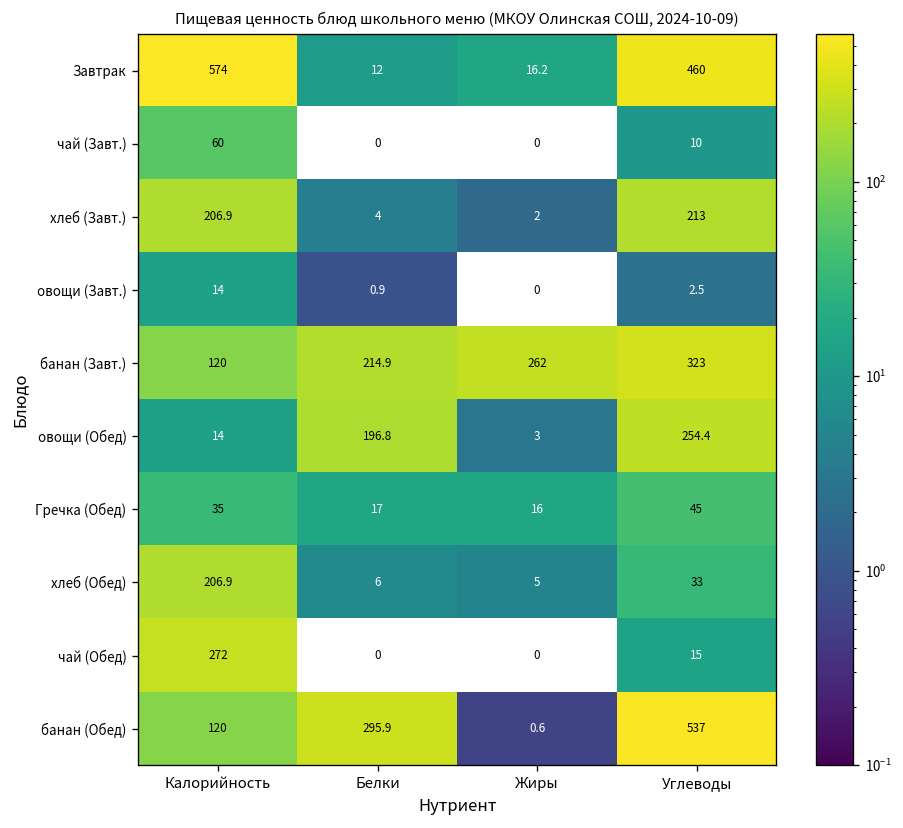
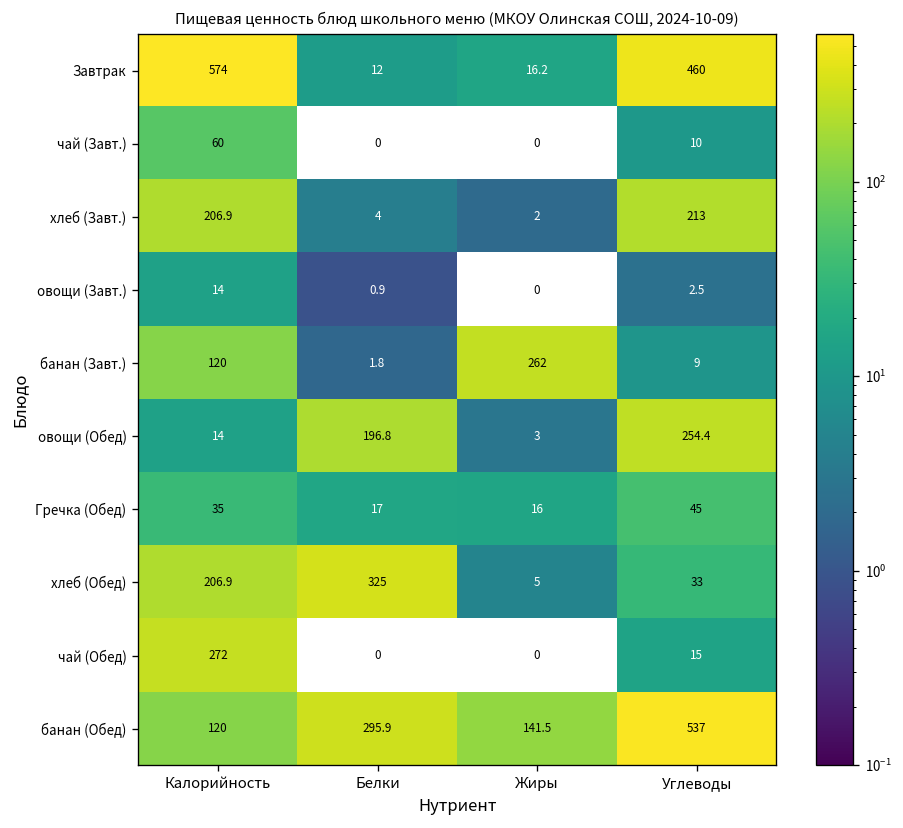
  {
    "Завтрак": {
      "Калорийность": 574,
      "Белки": 12,
      "Жиры": 16.2,
      "Углеводы": 460
    },
    "чай (Завт.)": {
      "Калорийность": 60,
      "Белки": 0,
      "Жиры": 0,
      "Углеводы": 10
    },
    "хлеб (Завт.)": {
      "Калорийность": 206.9,
      "Белки": 4,
      "Жиры": 2,
      "Углеводы": 213
    },
    "овощи (Завт.)": {
      "Калорийность": 14,
      "Белки": 0.9,
      "Жиры": 0,
      "Углеводы": 2.5
    },
    "банан (Завт.)": {
      "Калорийность": 120,
-     "Белки": 214.9,
+     "Белки": 1.8,
      "Жиры": 262,
-     "Углеводы": 323
+     "Углеводы": 9
    },
    "овощи (Обед)": {
      "Калорийность": 14,
      "Белки": 196.8,
      "Жиры": 3,
      "Углеводы": 254.4
    },
    "Гречка (Обед)": {
      "Калорийность": 35,
      "Белки": 17,
      "Жиры": 16,
      "Углеводы": 45
    },
    "хлеб (Обед)": {
      "Калорийность": 206.9,
-     "Белки": 6,
+     "Белки": 325,
      "Жиры": 5,
      "Углеводы": 33
    },
    "чай (Обед)": {
      "Калорийность": 272,
      "Белки": 0,
      "Жиры": 0,
      "Углеводы": 15
    },
    "банан (Обед)": {
      "Калорийность": 120,
      "Белки": 295.9,
-     "Жиры": 0.6,
+     "Жиры": 141.5,
      "Углеводы": 537
    }
  }
